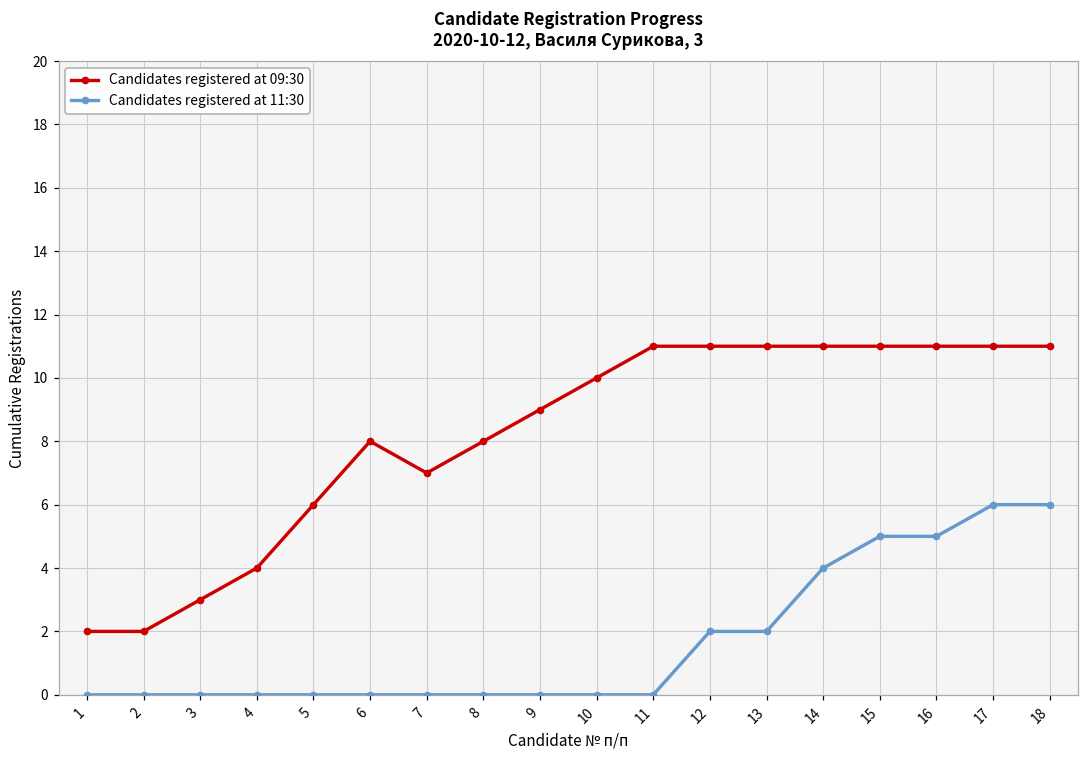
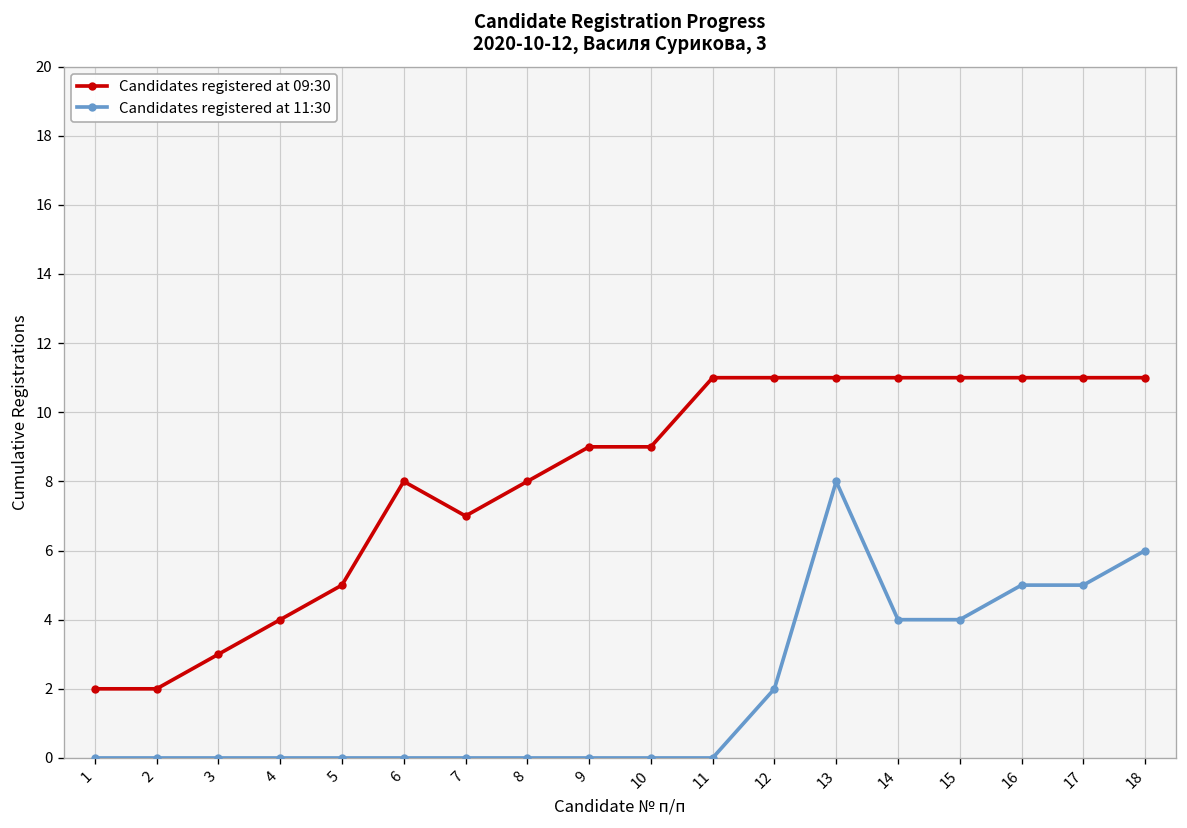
  {
    "Candidates registered at 09:30": {
      "1": 2,
      "2": 2,
      "3": 3,
      "4": 4,
-     "5": 6,
+     "5": 5,
      "6": 8,
      "7": 7,
      "8": 8,
      "9": 9,
-     "10": 10,
+     "10": 9,
      "11": 11,
      "12": 11,
      "13": 11,
      "14": 11,
      "15": 11,
      "16": 11,
      "17": 11,
      "18": 11
    },
    "Candidates registered at 11:30": {
      "1": 0,
      "2": 0,
      "3": 0,
      "4": 0,
      "5": 0,
      "6": 0,
      "7": 0,
      "8": 0,
      "9": 0,
      "10": 0,
      "11": 0,
      "12": 2,
-     "13": 2,
+     "13": 8,
      "14": 4,
-     "15": 5,
+     "15": 4,
      "16": 5,
-     "17": 6,
+     "17": 5,
      "18": 6
    }
  }
